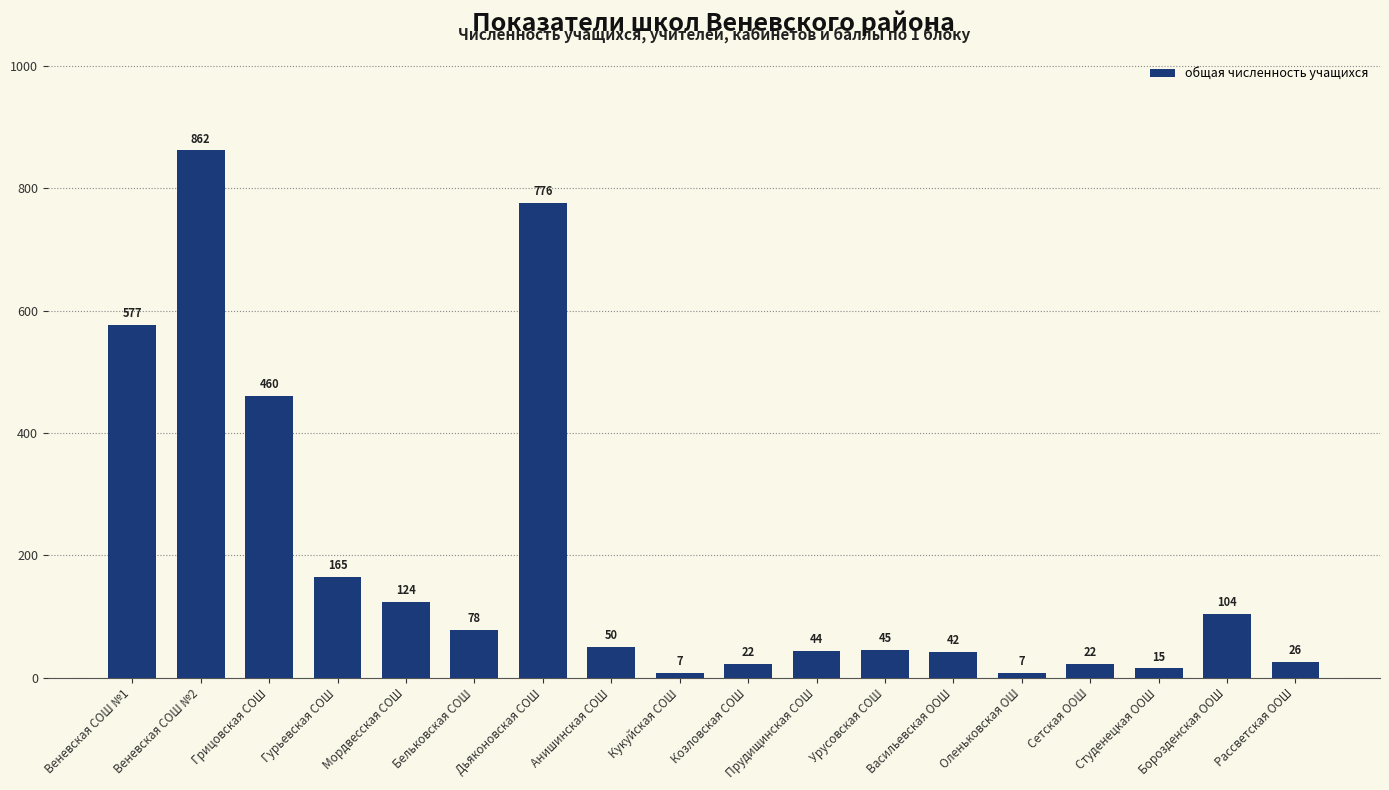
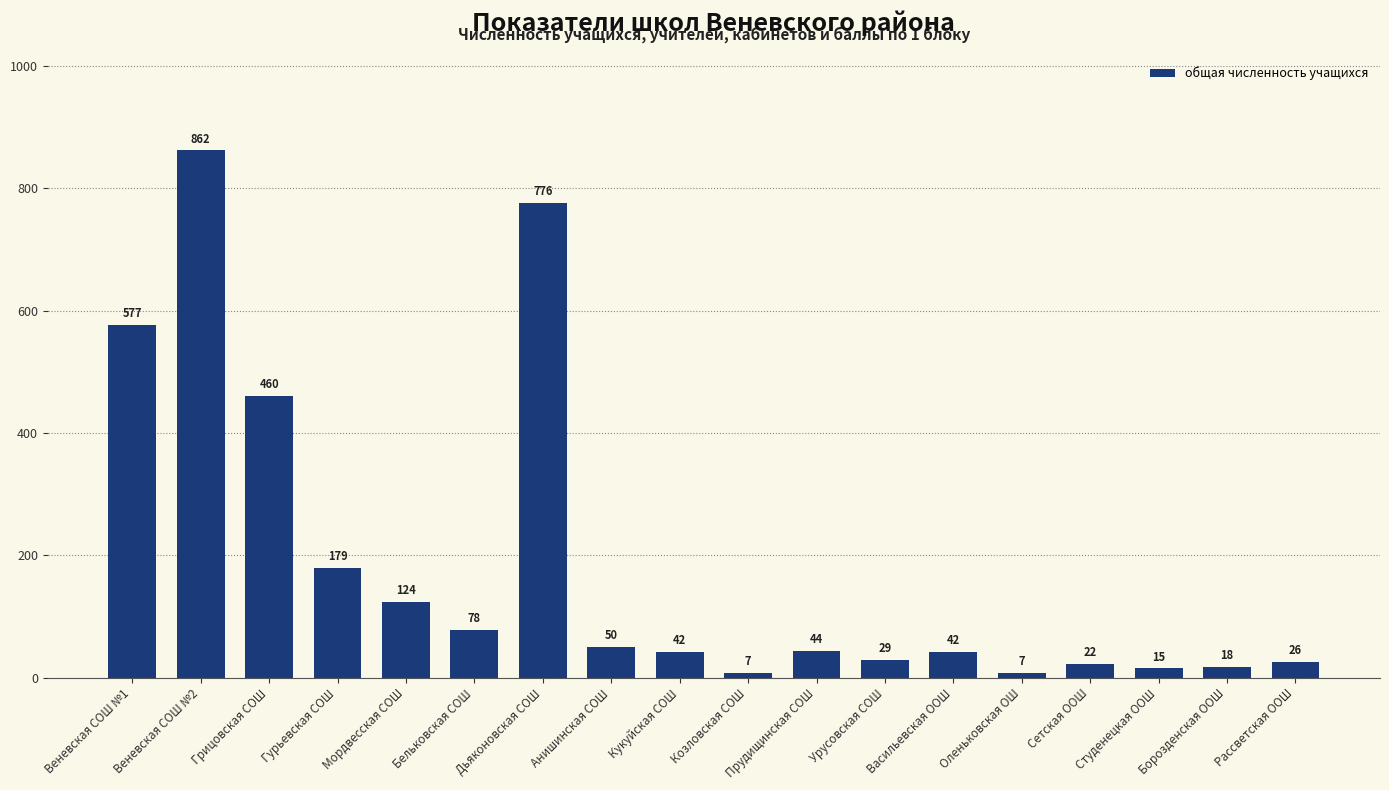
  {
    "Веневская СОШ №1": 577,
    "Веневская СОШ №2": 862,
    "Грицовская СОШ": 460,
-   "Гурьевская СОШ": 165,
+   "Гурьевская СОШ": 179,
    "Мордвесская СОШ": 124,
    "Бельковская СОШ": 78,
    "Дьяконовская СОШ": 776,
    "Анишинская СОШ": 50,
-   "Кукуйская СОШ": 7,
-   "Козловская СОШ": 22,
+   "Кукуйская СОШ": 42,
+   "Козловская СОШ": 7,
    "Прудищинская СОШ": 44,
-   "Урусовская СОШ": 45,
+   "Урусовская СОШ": 29,
    "Васильевская ООШ": 42,
    "Оленьковская ОШ": 7,
    "Сетская ООШ": 22,
    "Студенецкая ООШ": 15,
-   "Борозденская ООШ": 104,
+   "Борозденская ООШ": 18,
    "Рассветская ООШ": 26
  }
